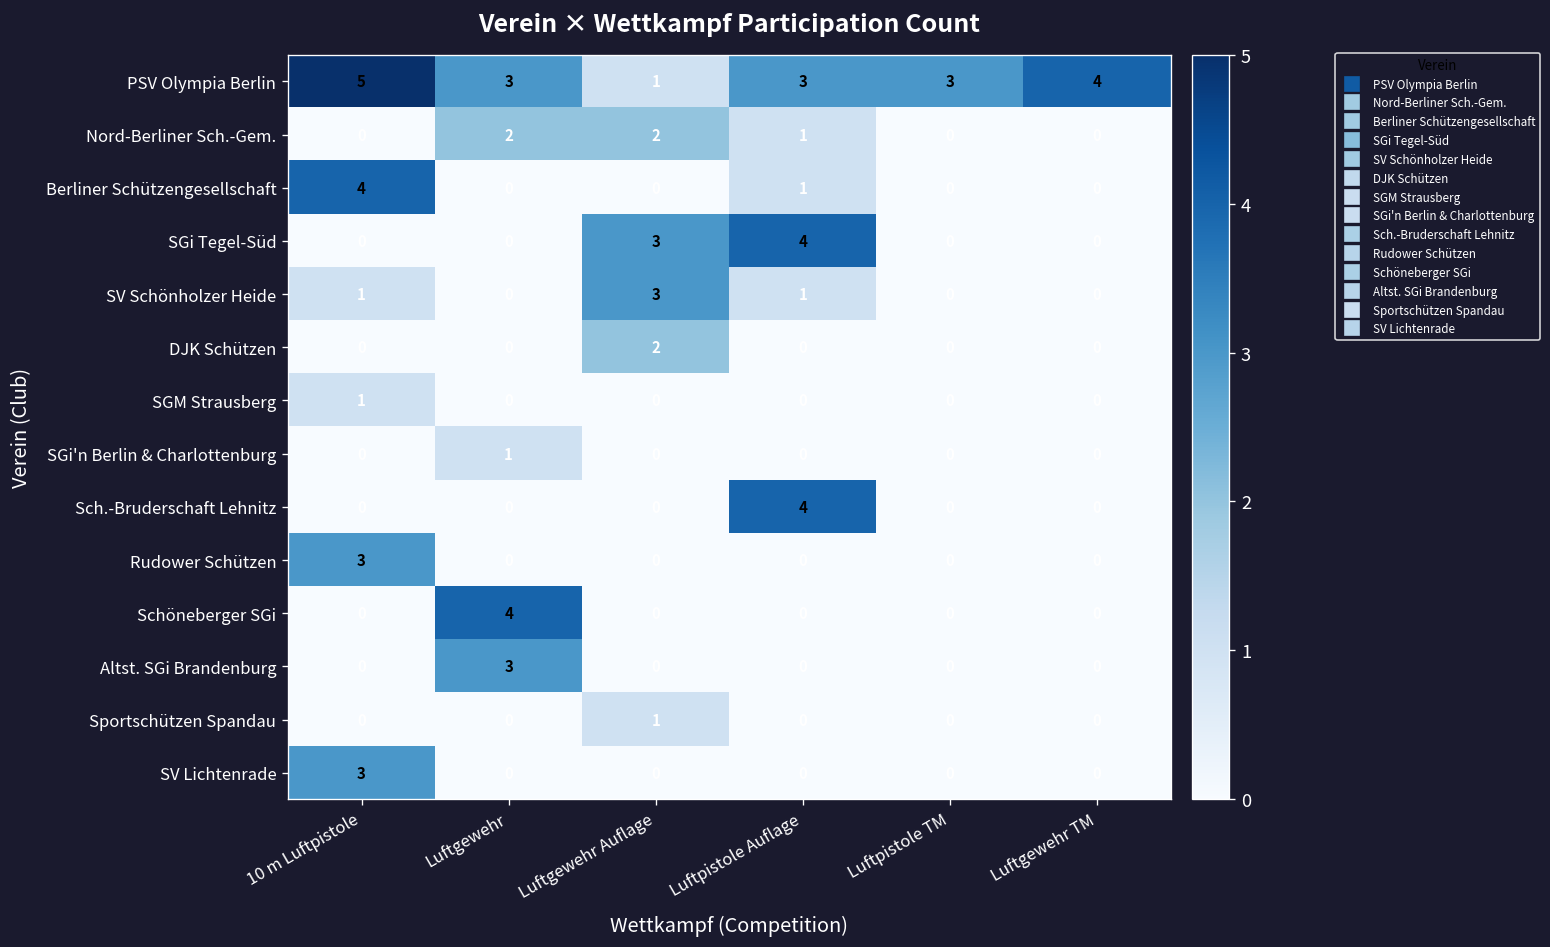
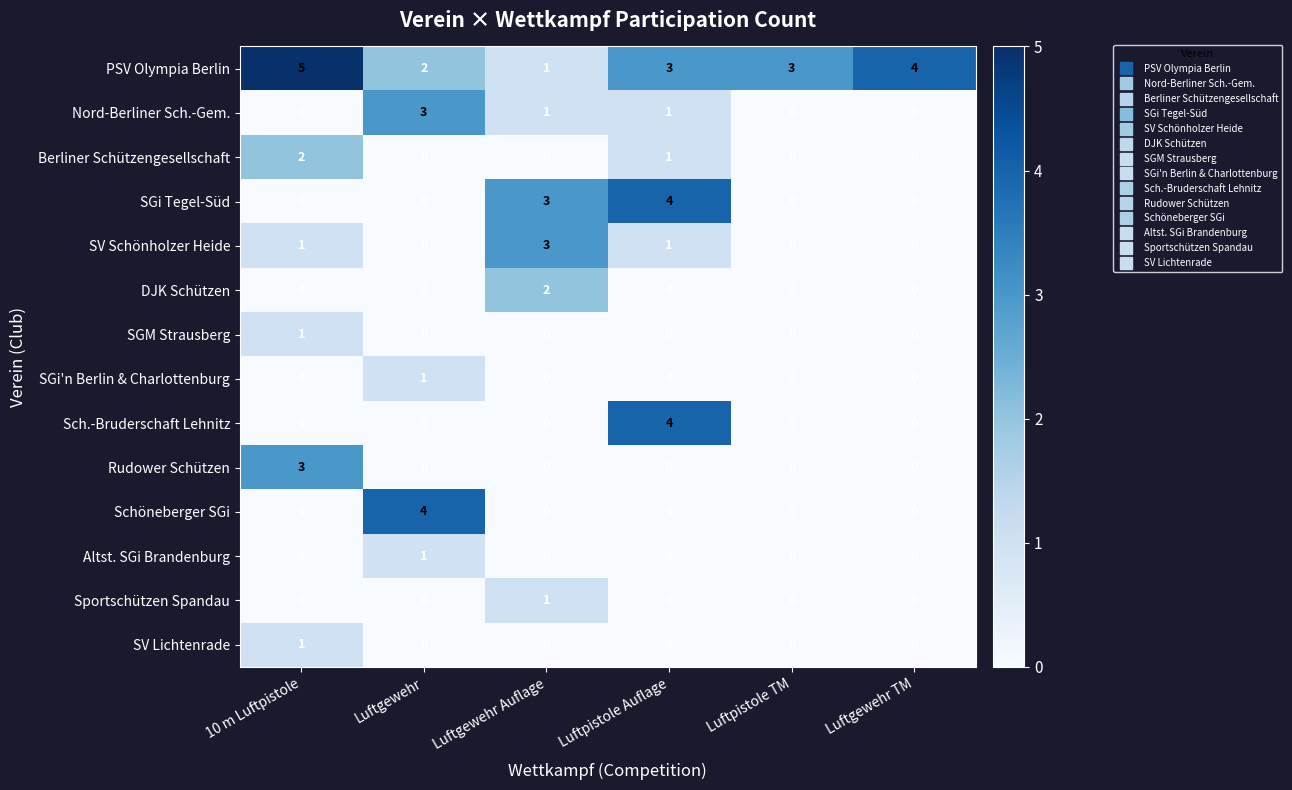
  {
    "PSV Olympia Berlin": {
      "10 m Luftpistole": 5,
-     "Luftgewehr": 3,
+     "Luftgewehr": 2,
      "Luftgewehr Auflage": 1,
      "Luftpistole Auflage": 3,
      "Luftpistole TM": 3,
      "Luftgewehr TM": 4
    },
    "Nord-Berliner Sch.-Gem.": {
-     "Luftgewehr": 2,
-     "Luftgewehr Auflage": 2,
+     "Luftgewehr": 3,
+     "Luftgewehr Auflage": 1,
      "Luftpistole Auflage": 1
    },
    "Berliner Schützengesellschaft": {
-     "10 m Luftpistole": 4,
+     "10 m Luftpistole": 2,
      "Luftpistole Auflage": 1
    },
    "SGi Tegel-Süd": {
      "Luftgewehr Auflage": 3,
      "Luftpistole Auflage": 4
    },
    "SV Schönholzer Heide": {
      "10 m Luftpistole": 1,
      "Luftgewehr Auflage": 3,
      "Luftpistole Auflage": 1
    },
    "DJK Schützen": {
      "Luftgewehr Auflage": 2
    },
    "SGM Strausberg": {
      "10 m Luftpistole": 1
    },
    "SGi'n Berlin & Charlottenburg": {
      "Luftgewehr": 1
    },
    "Sch.-Bruderschaft Lehnitz": {
      "Luftpistole Auflage": 4
    },
    "Rudower Schützen": {
      "10 m Luftpistole": 3
    },
    "Schöneberger SGi": {
      "Luftgewehr": 4
    },
    "Altst. SGi Brandenburg": {
-     "Luftgewehr": 3
+     "Luftgewehr": 1
    },
    "Sportschützen Spandau": {
      "Luftgewehr Auflage": 1
    },
    "SV Lichtenrade": {
-     "10 m Luftpistole": 3
+     "10 m Luftpistole": 1
    }
  }
